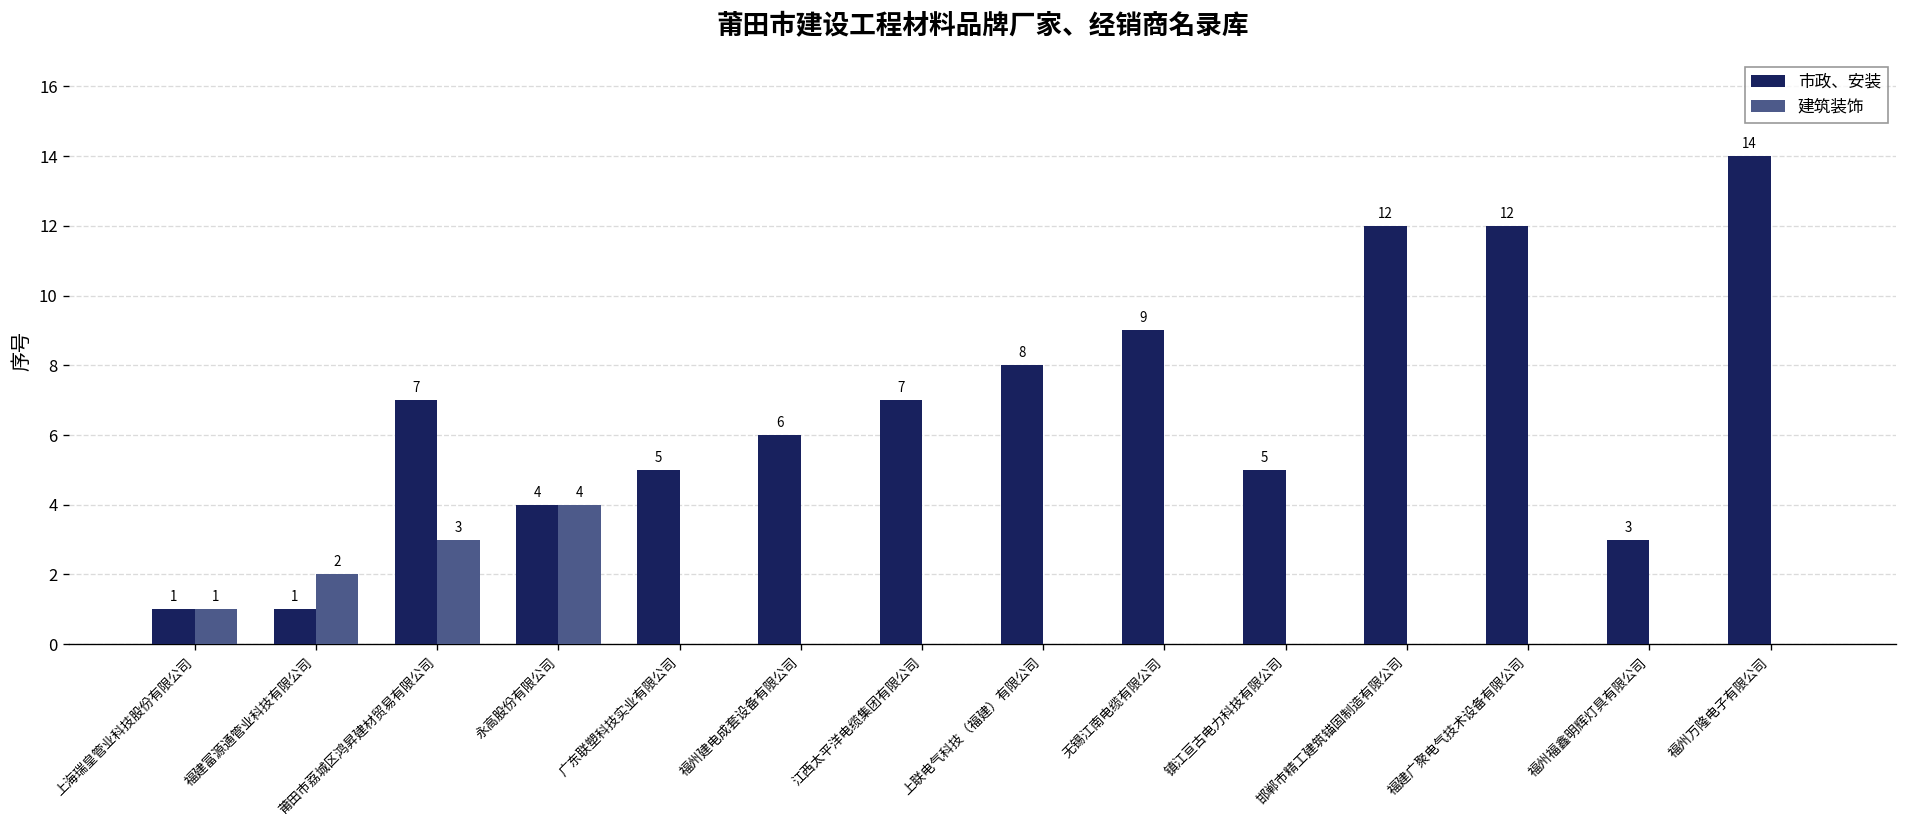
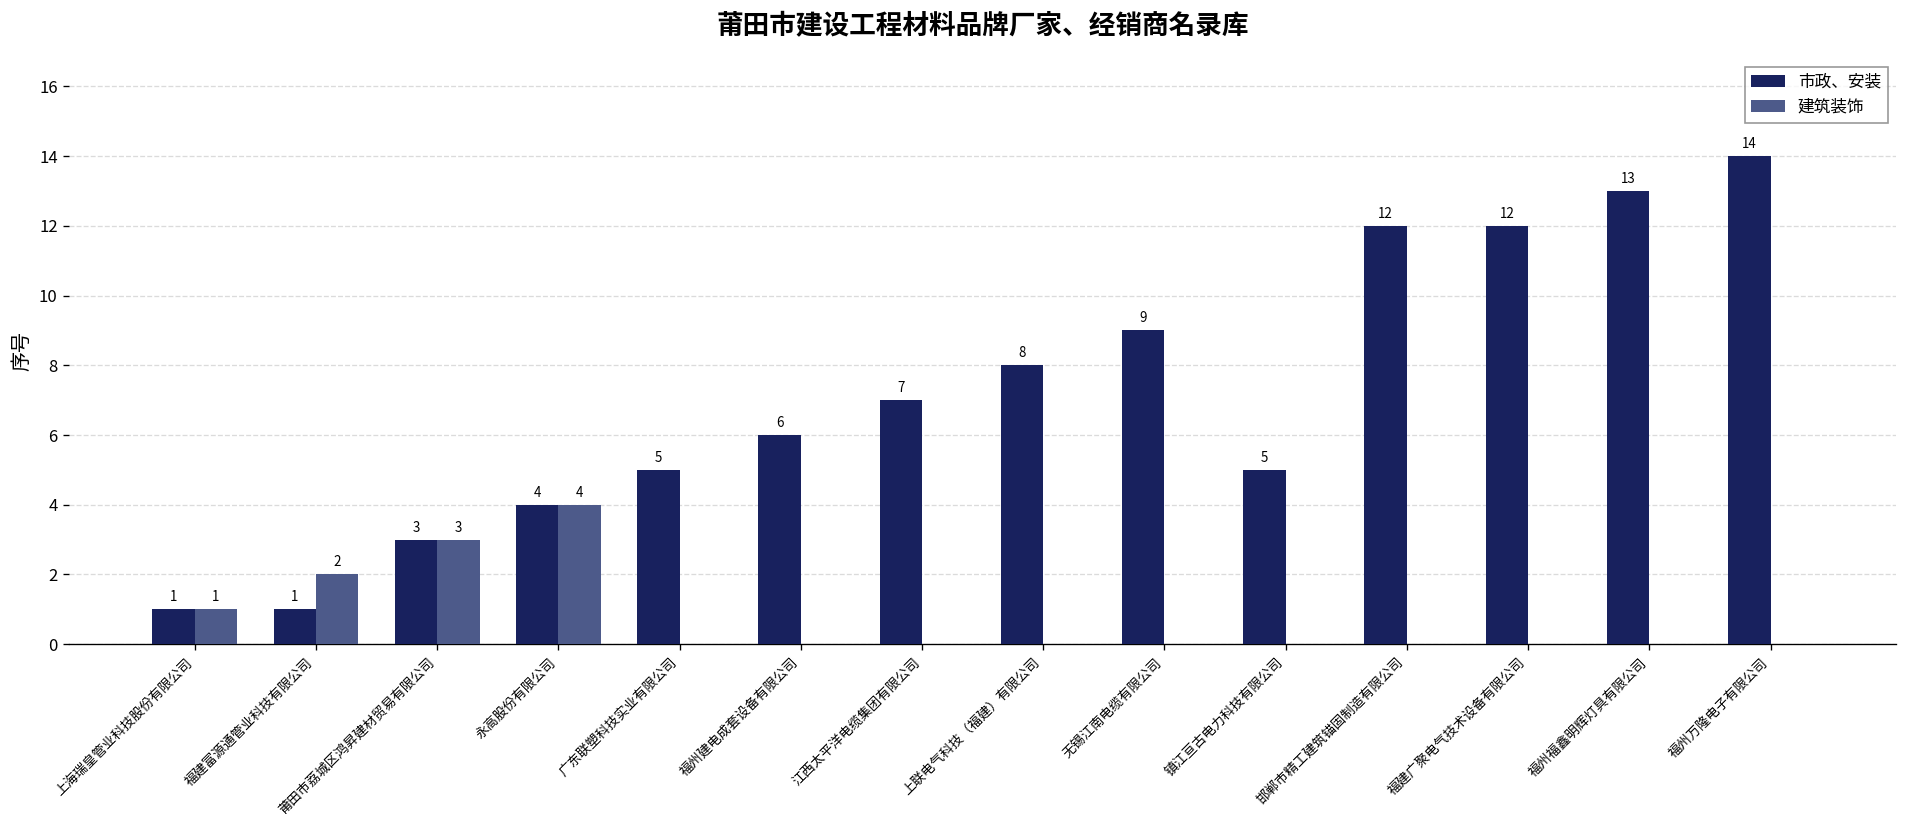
  {
    "市政、安装": {
      "上海瑞皇管业科技股份有限公司": 1,
      "福建富源通管业科技有限公司": 1,
-     "莆田市荔城区鸿昇建材贸易有限公司": 7,
+     "莆田市荔城区鸿昇建材贸易有限公司": 3,
      "永高股份有限公司": 4,
      "广东联塑科技实业有限公司": 5,
      "福州建电成套设备有限公司": 6,
      "江西太平洋电缆集团有限公司": 7,
      "上联电气科技（福建）有限公司": 8,
      "无锡江南电缆有限公司": 9,
      "镇江亘古电力科技有限公司": 5,
      "邯郸市精工建筑锚固制造有限公司": 12,
      "福建广聚电气技术设备有限公司": 12,
-     "福州福鑫明辉灯具有限公司": 3,
+     "福州福鑫明辉灯具有限公司": 13,
      "福州万隆电子有限公司": 14
    },
    "建筑装饰": {
      "上海瑞皇管业科技股份有限公司": 1,
      "福建富源通管业科技有限公司": 2,
      "莆田市荔城区鸿昇建材贸易有限公司": 3,
      "永高股份有限公司": 4
    }
  }
